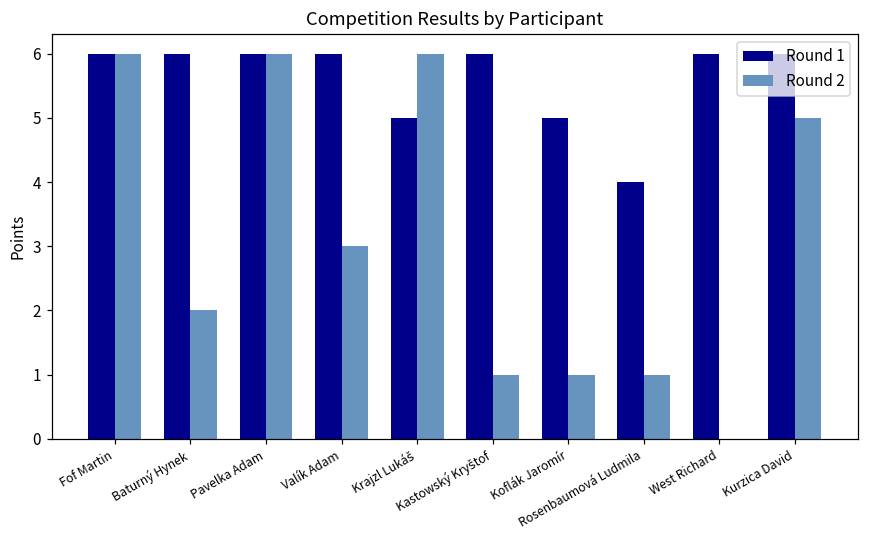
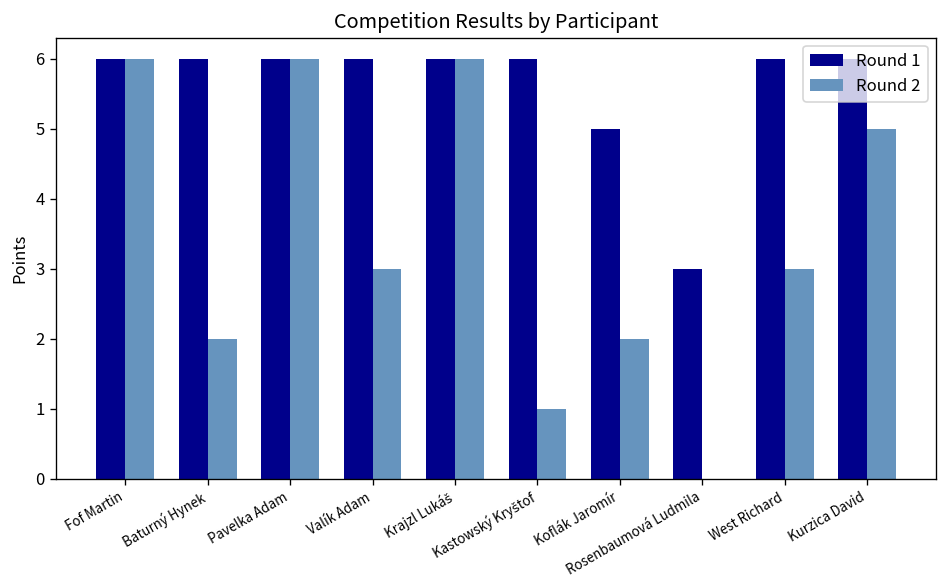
  {
    "Round 1": {
      "Fof Martin": 6,
      "Baturný Hynek": 6,
      "Pavelka Adam": 6,
      "Valík Adam": 6,
-     "Krajzl Lukáš": 5,
+     "Krajzl Lukáš": 6,
      "Kastowský Kryštof": 6,
      "Koflák Jaromír": 5,
-     "Rosenbaumová Ludmila": 4,
+     "Rosenbaumová Ludmila": 3,
      "West Richard": 6
    },
    "Round 2": {
      "Fof Martin": 6,
      "Baturný Hynek": 2,
      "Pavelka Adam": 6,
      "Valík Adam": 3,
      "Krajzl Lukáš": 6,
      "Kastowský Kryštof": 1,
-     "Koflák Jaromír": 1,
-     "Rosenbaumová Ludmila": 1,
-     "West Richard": 0,
+     "Koflák Jaromír": 2,
+     "Rosenbaumová Ludmila": 0,
+     "West Richard": 3,
      "Kurzica David": 5
    }
  }
